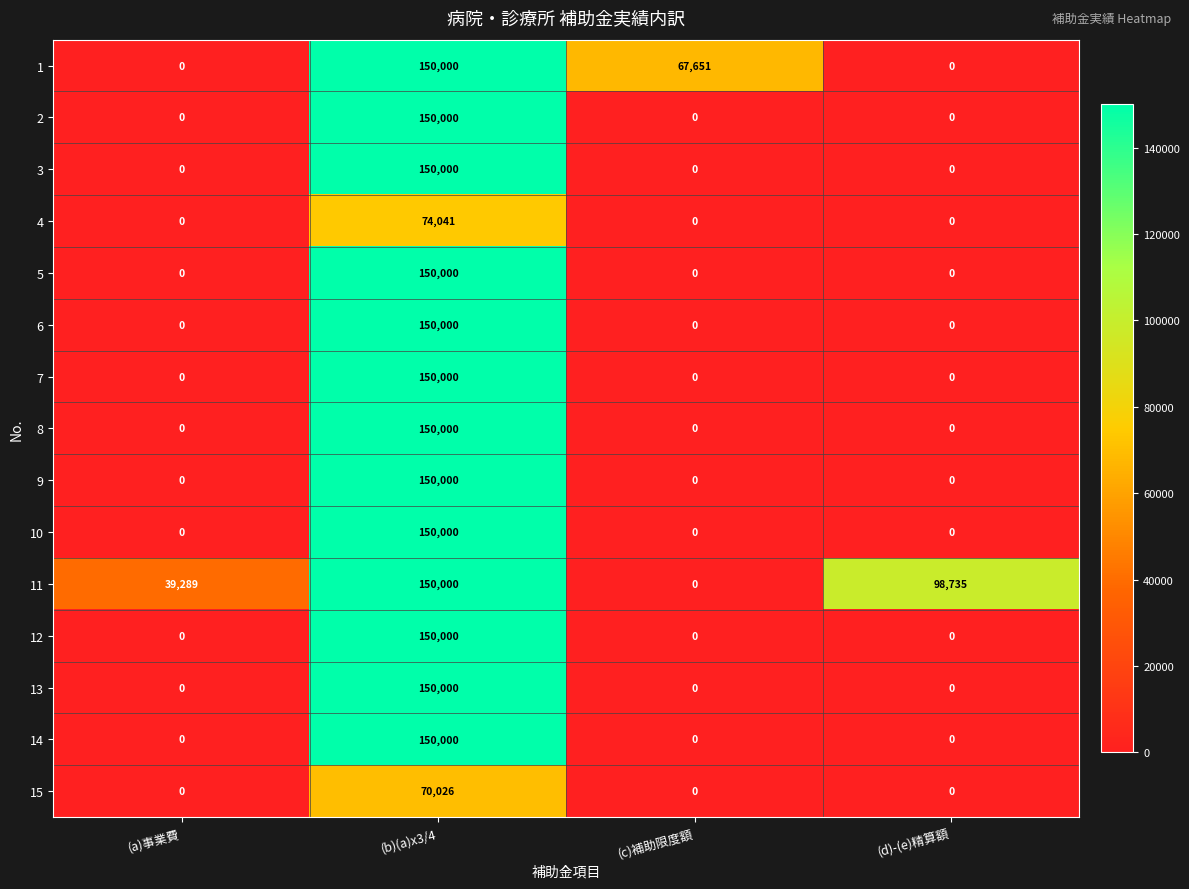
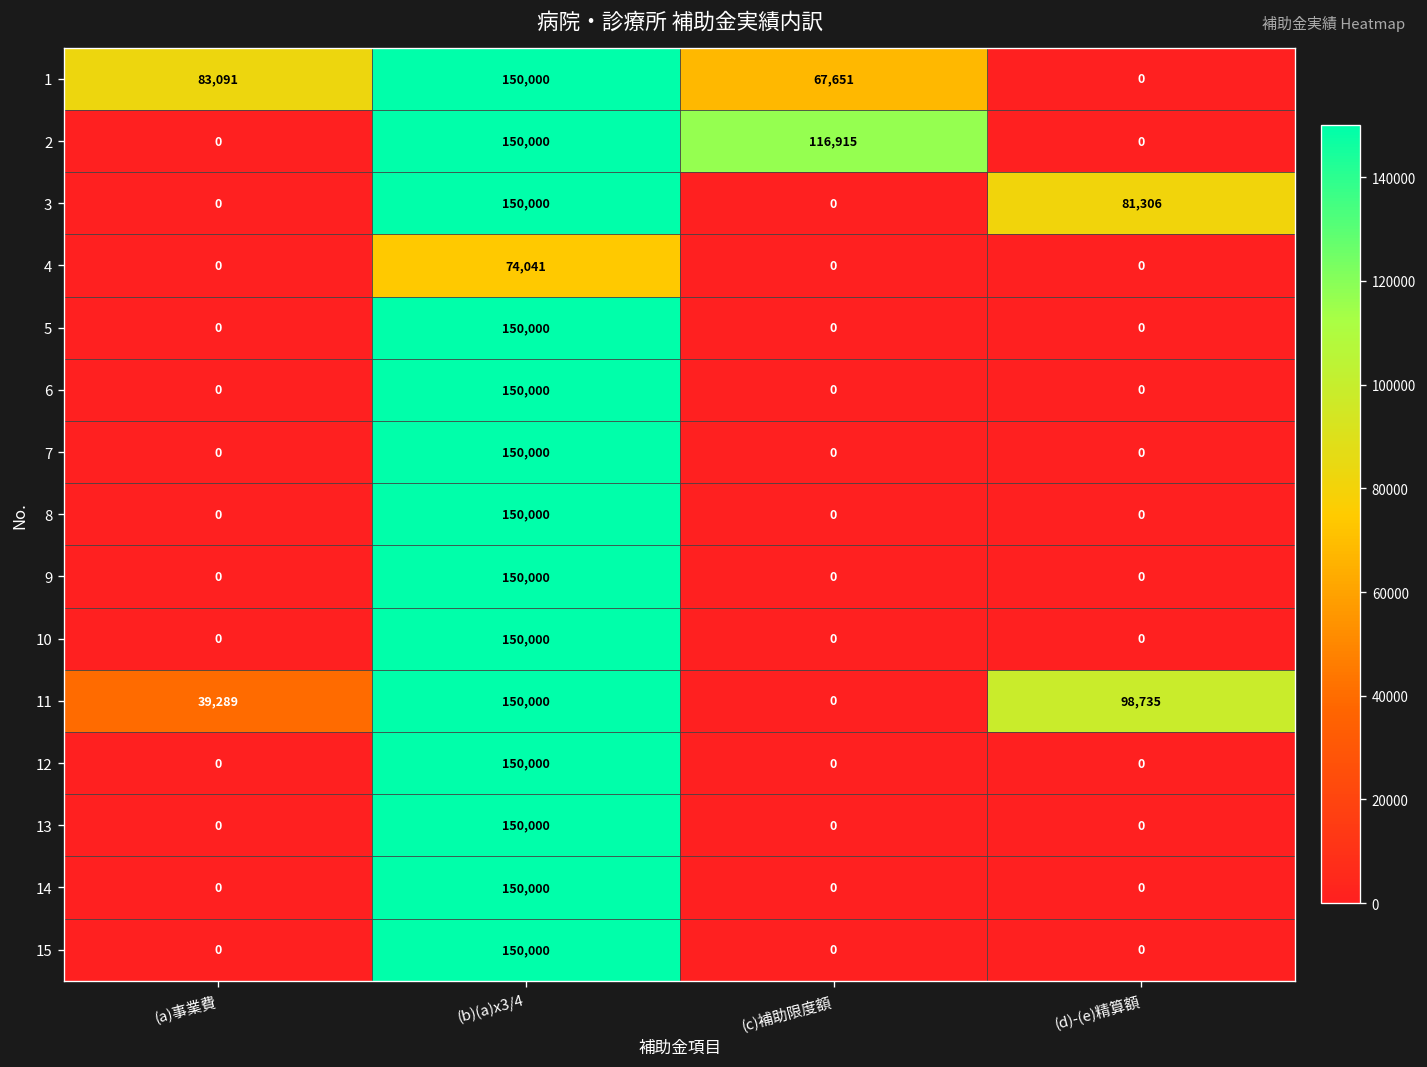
  {
    "1": {
-     "(a)事業費": "0",
+     "(a)事業費": "83,091",
      "(b)(a)x3/4": "150,000",
      "(c)補助限度額": "67,651",
      "(d)-(e)精算額": "0"
    },
    "2": {
      "(a)事業費": "0",
      "(b)(a)x3/4": "150,000",
-     "(c)補助限度額": "0",
+     "(c)補助限度額": "116,915",
      "(d)-(e)精算額": "0"
    },
    "3": {
      "(a)事業費": "0",
      "(b)(a)x3/4": "150,000",
      "(c)補助限度額": "0",
-     "(d)-(e)精算額": "0"
+     "(d)-(e)精算額": "81,306"
    },
    "4": {
      "(a)事業費": "0",
      "(b)(a)x3/4": "74,041",
      "(c)補助限度額": "0",
      "(d)-(e)精算額": "0"
    },
    "5": {
      "(a)事業費": "0",
      "(b)(a)x3/4": "150,000",
      "(c)補助限度額": "0",
      "(d)-(e)精算額": "0"
    },
    "6": {
      "(a)事業費": "0",
      "(b)(a)x3/4": "150,000",
      "(c)補助限度額": "0",
      "(d)-(e)精算額": "0"
    },
    "7": {
      "(a)事業費": "0",
      "(b)(a)x3/4": "150,000",
      "(c)補助限度額": "0",
      "(d)-(e)精算額": "0"
    },
    "8": {
      "(a)事業費": "0",
      "(b)(a)x3/4": "150,000",
      "(c)補助限度額": "0",
      "(d)-(e)精算額": "0"
    },
    "9": {
      "(a)事業費": "0",
      "(b)(a)x3/4": "150,000",
      "(c)補助限度額": "0",
      "(d)-(e)精算額": "0"
    },
    "10": {
      "(a)事業費": "0",
      "(b)(a)x3/4": "150,000",
      "(c)補助限度額": "0",
      "(d)-(e)精算額": "0"
    },
    "11": {
      "(a)事業費": "39,289",
      "(b)(a)x3/4": "150,000",
      "(c)補助限度額": "0",
      "(d)-(e)精算額": "98,735"
    },
    "12": {
      "(a)事業費": "0",
      "(b)(a)x3/4": "150,000",
      "(c)補助限度額": "0",
      "(d)-(e)精算額": "0"
    },
    "13": {
      "(a)事業費": "0",
      "(b)(a)x3/4": "150,000",
      "(c)補助限度額": "0",
      "(d)-(e)精算額": "0"
    },
    "14": {
      "(a)事業費": "0",
      "(b)(a)x3/4": "150,000",
      "(c)補助限度額": "0",
      "(d)-(e)精算額": "0"
    },
    "15": {
      "(a)事業費": "0",
-     "(b)(a)x3/4": "70,026",
+     "(b)(a)x3/4": "150,000",
      "(c)補助限度額": "0",
      "(d)-(e)精算額": "0"
    }
  }
